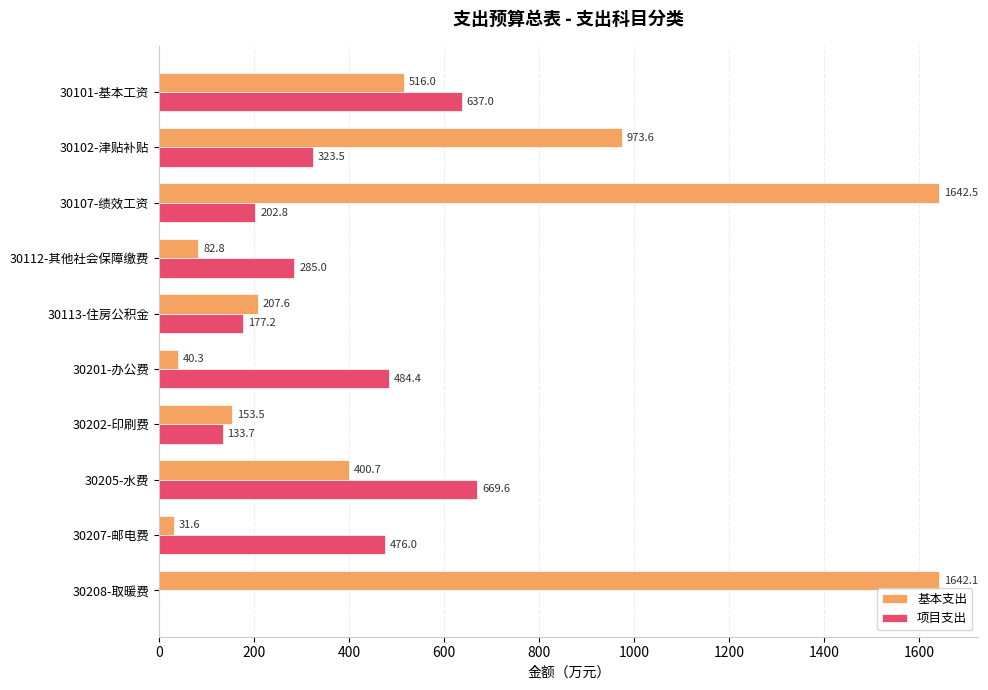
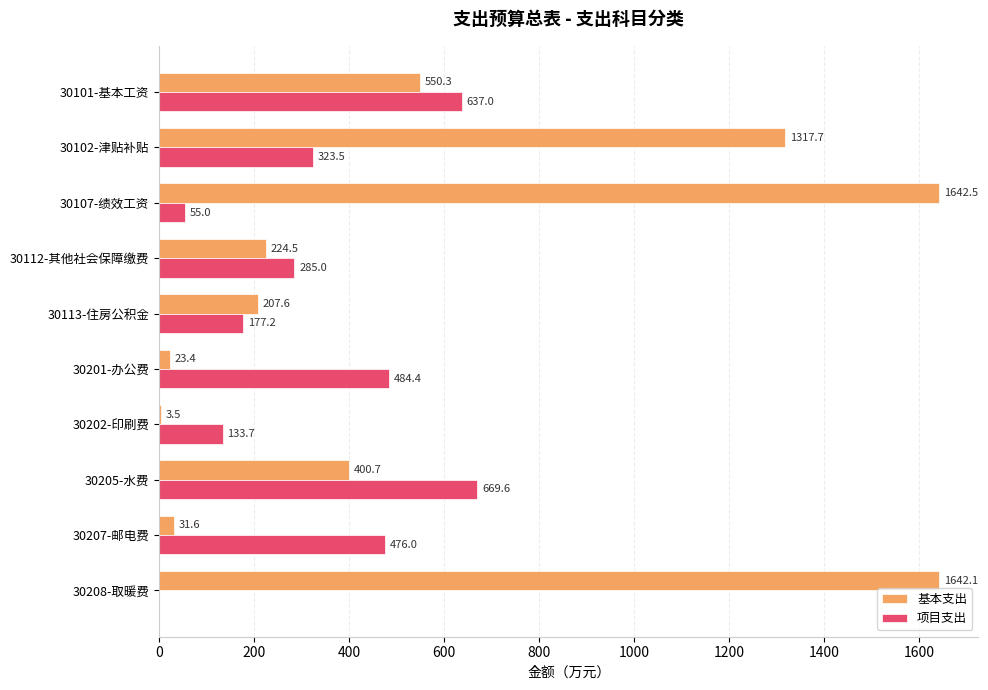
  {
    "基本支出": {
-     "30101-基本工资": 516.0,
-     "30102-津贴补贴": 973.6,
+     "30101-基本工资": 550.3,
+     "30102-津贴补贴": 1317.7,
      "30107-绩效工资": 1642.5,
-     "30112-其他社会保障缴费": 82.8,
+     "30112-其他社会保障缴费": 224.5,
      "30113-住房公积金": 207.6,
-     "30201-办公费": 40.3,
-     "30202-印刷费": 153.5,
+     "30201-办公费": 23.4,
+     "30202-印刷费": 3.5,
      "30205-水费": 400.7,
      "30207-邮电费": 31.6,
      "30208-取暖费": 1642.1
    },
    "项目支出": {
      "30101-基本工资": 637.0,
      "30102-津贴补贴": 323.5,
-     "30107-绩效工资": 202.8,
+     "30107-绩效工资": 55.0,
      "30112-其他社会保障缴费": 285.0,
      "30113-住房公积金": 177.2,
      "30201-办公费": 484.4,
      "30202-印刷费": 133.7,
      "30205-水费": 669.6,
      "30207-邮电费": 476.0
    }
  }
